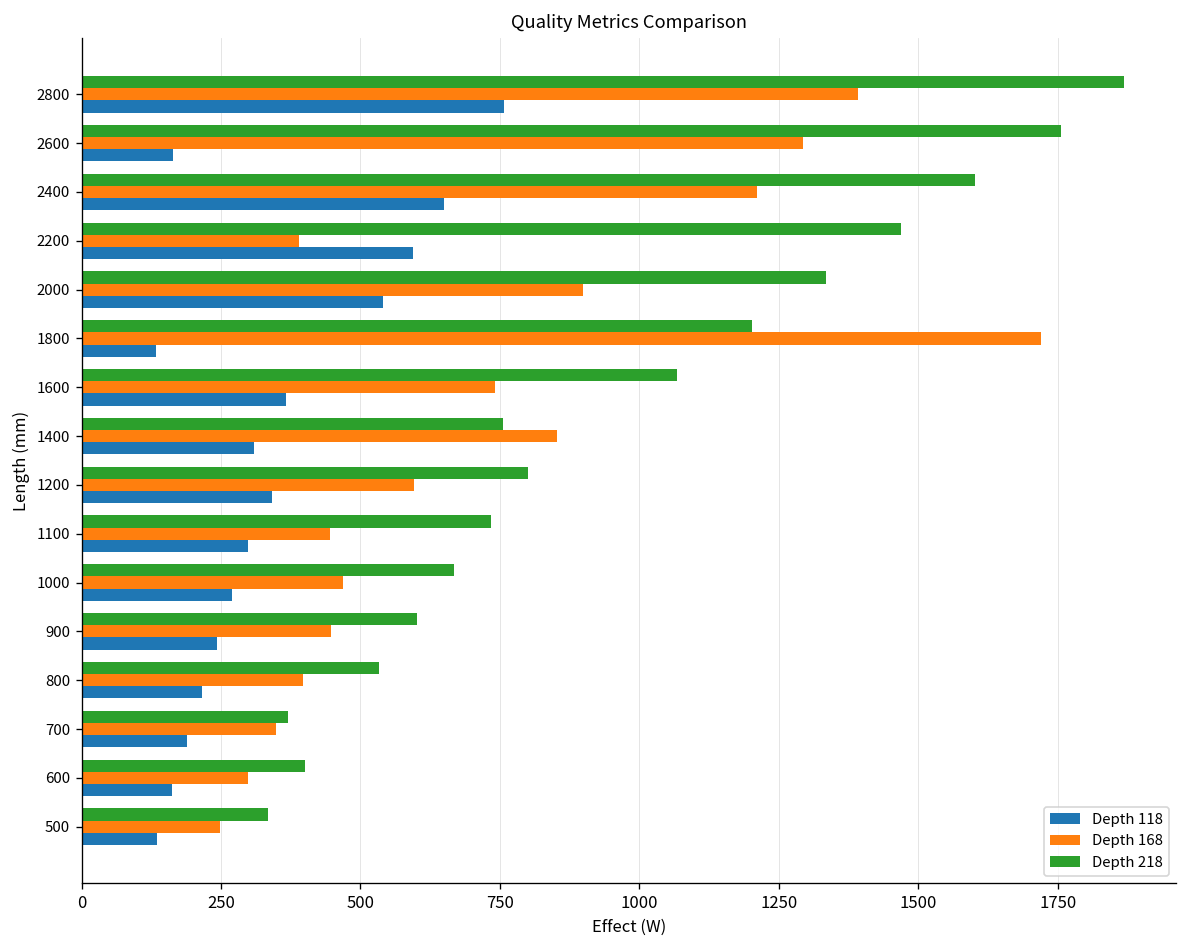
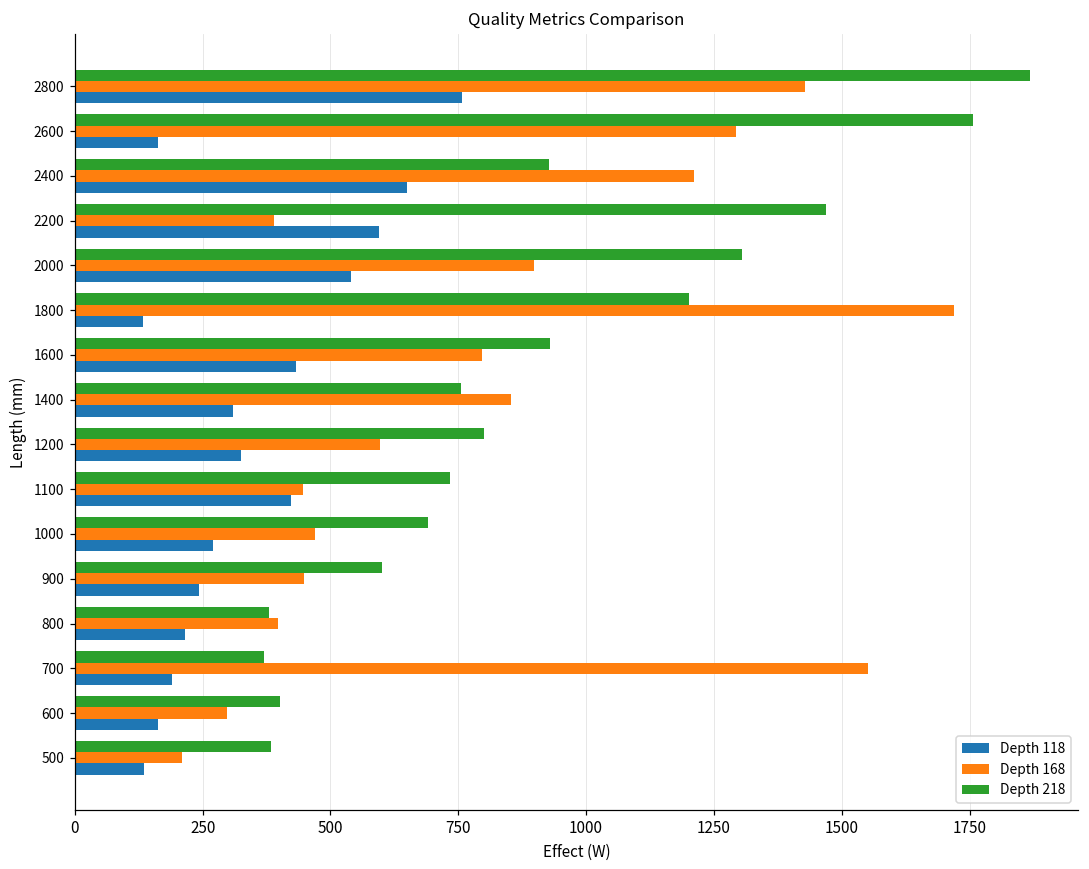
  {
    "Depth 118": {
      "2800": 760,
      "2600": 160,
      "2400": 650,
      "2200": 590,
      "2000": 540,
      "1800": 130,
-     "1600": 370,
+     "1600": 430,
      "1400": 310,
-     "1200": 340,
-     "1100": 300,
+     "1200": 320,
+     "1100": 420,
      "1000": 270,
      "900": 240,
      "800": 220,
      "700": 190,
      "600": 160,
      "500": 140
    },
    "Depth 168": {
-     "2800": 1390,
+     "2800": 1430,
      "2600": 1290,
      "2400": 1210,
      "2200": 390,
      "2000": 900,
      "1800": 1720,
-     "1600": 740,
+     "1600": 800,
      "1400": 850,
      "1200": 600,
      "1100": 450,
      "1000": 470,
      "900": 450,
      "800": 400,
-     "700": 350,
+     "700": 1550,
      "600": 300,
-     "500": 250
+     "500": 210
    },
    "Depth 218": {
      "2800": 1870,
      "2600": 1760,
-     "2400": 1600,
+     "2400": 930,
      "2200": 1470,
-     "2000": 1330,
+     "2000": 1310,
      "1800": 1200,
-     "1600": 1070,
+     "1600": 930,
      "1400": 760,
      "1200": 800,
      "1100": 730,
-     "1000": 670,
+     "1000": 690,
      "900": 600,
-     "800": 530,
+     "800": 380,
      "700": 370,
      "600": 400,
-     "500": 330
+     "500": 380
    }
  }
